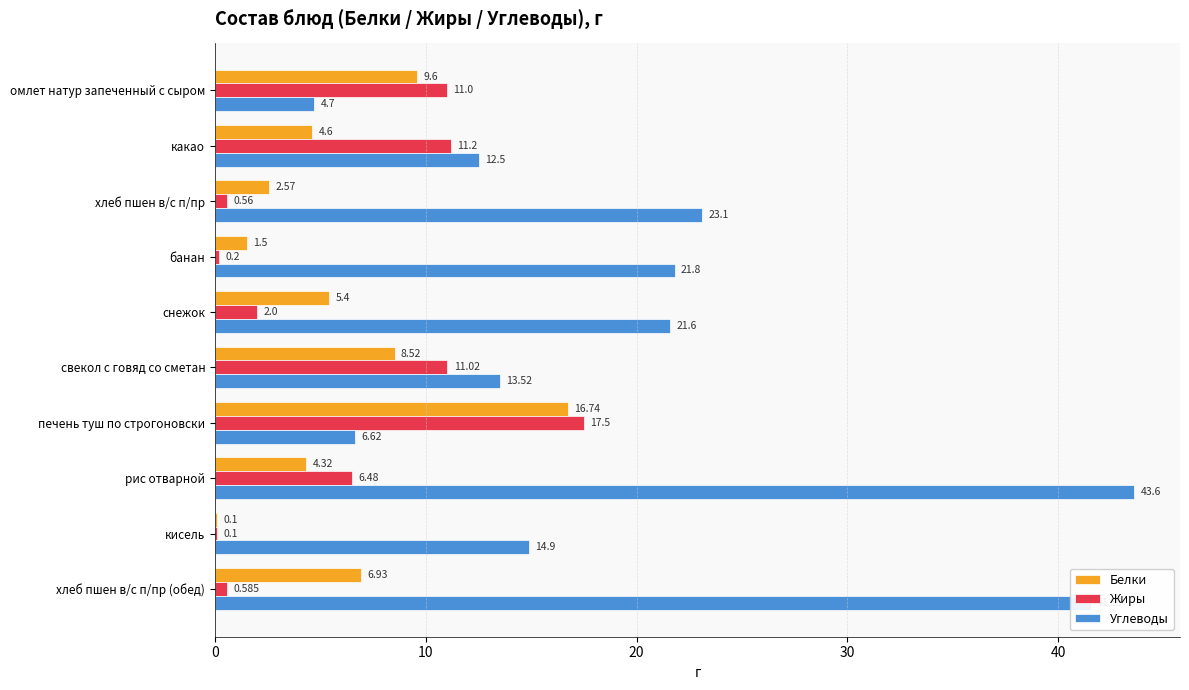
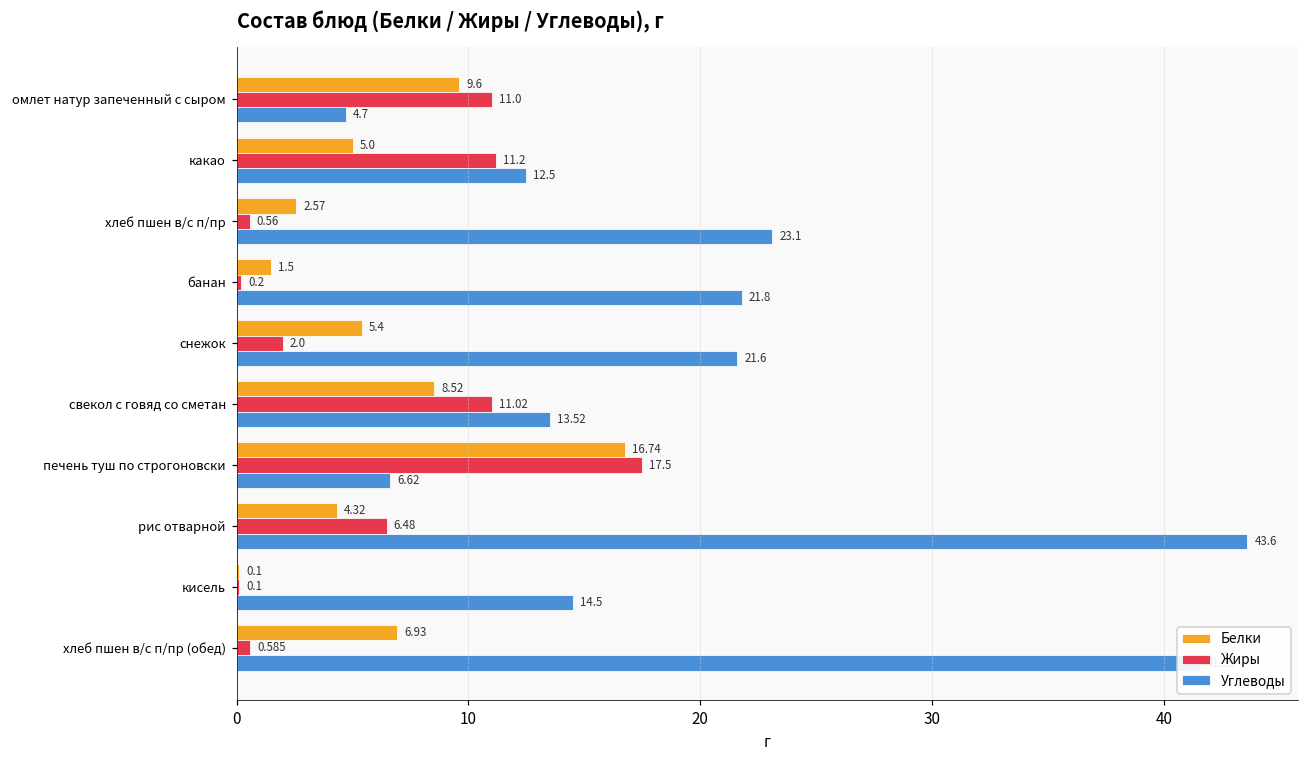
  {
    "Белки": {
      "омлет натур запеченный с сыром": 9.6,
-     "какао": 4.6,
+     "какао": 5.0,
      "хлеб пшен в/с п/пр": 2.57,
      "банан": 1.5,
      "снежок": 5.4,
      "свекол с говяд со сметан": 8.52,
      "печень туш по строгоновски": 16.74,
      "рис отварной": 4.32,
      "кисель": 0.1,
      "хлеб пшен в/с п/пр (обед)": 6.93
    },
    "Жиры": {
      "омлет натур запеченный с сыром": 11.0,
      "какао": 11.2,
      "хлеб пшен в/с п/пр": 0.56,
      "банан": 0.2,
      "снежок": 2.0,
      "свекол с говяд со сметан": 11.02,
      "печень туш по строгоновски": 17.5,
      "рис отварной": 6.48,
      "кисель": 0.1,
      "хлеб пшен в/с п/пр (обед)": 0.585
    },
    "Углеводы": {
      "омлет натур запеченный с сыром": 4.7,
      "какао": 12.5,
      "хлеб пшен в/с п/пр": 23.1,
      "банан": 21.8,
      "снежок": 21.6,
      "свекол с говяд со сметан": 13.52,
      "печень туш по строгоновски": 6.62,
      "рис отварной": 43.6,
-     "кисель": 14.9
+     "кисель": 14.5
    }
  }
